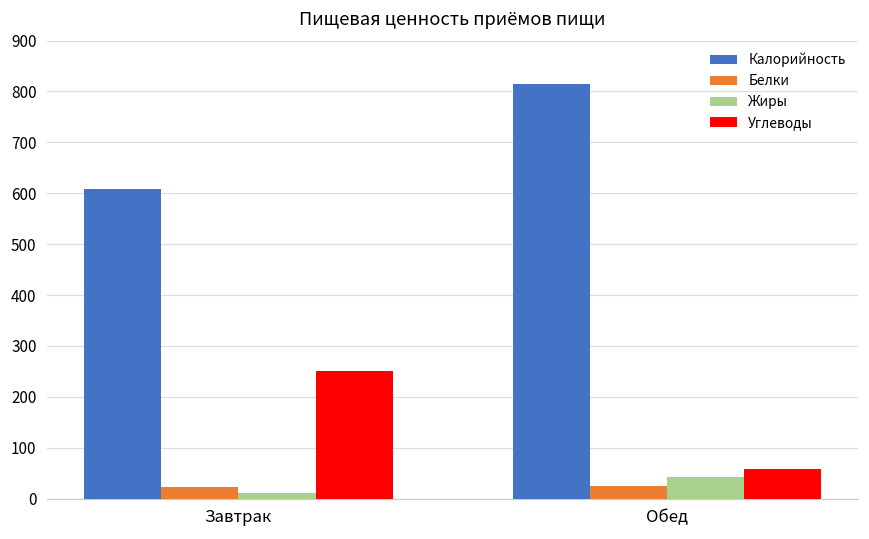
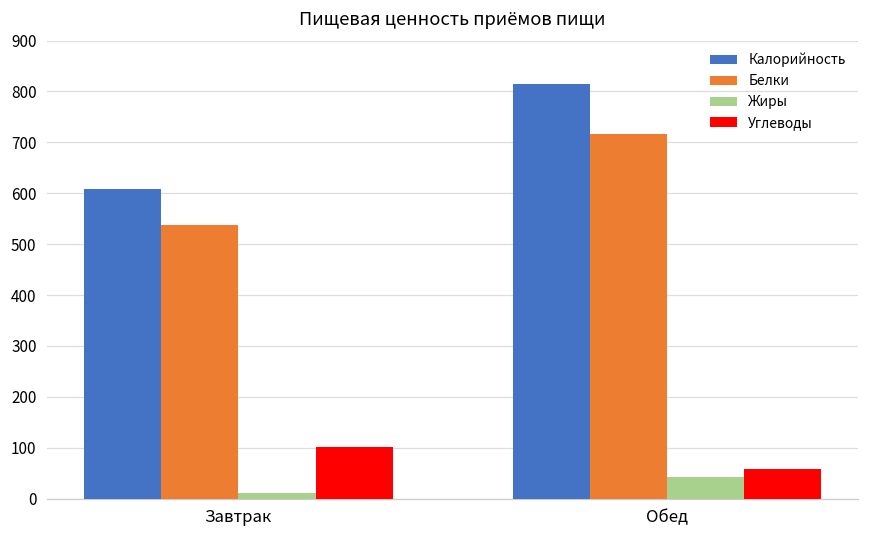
  {
    "Калорийность": {
      "Завтрак": 610,
      "Обед": 820
    },
    "Белки": {
-     "Завтрак": 20,
-     "Обед": 20
+     "Завтрак": 540,
+     "Обед": 720
    },
    "Жиры": {
      "Завтрак": 10,
      "Обед": 40
    },
    "Углеводы": {
-     "Завтрак": 250,
+     "Завтрак": 100,
      "Обед": 60
    }
  }
